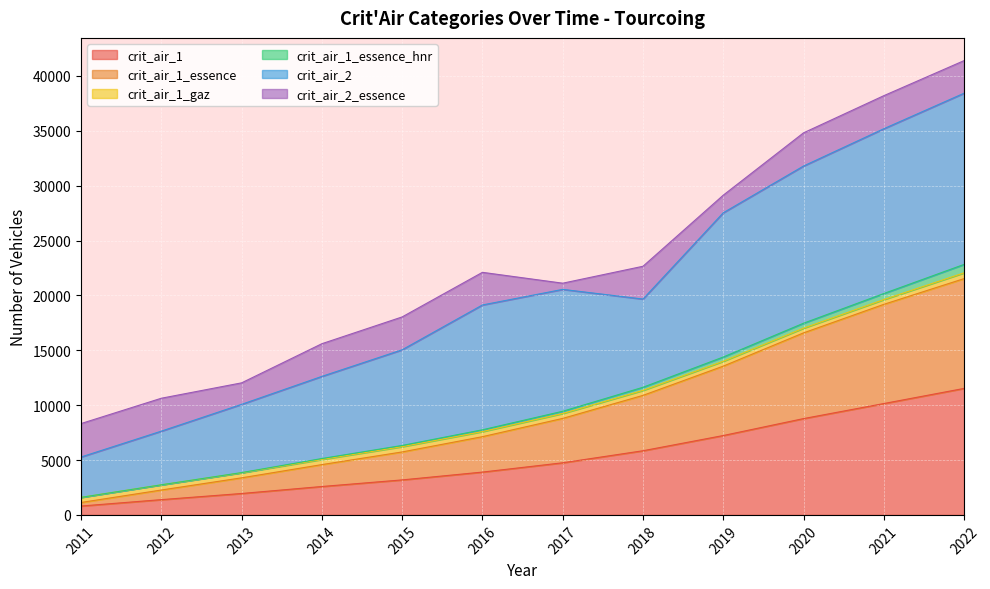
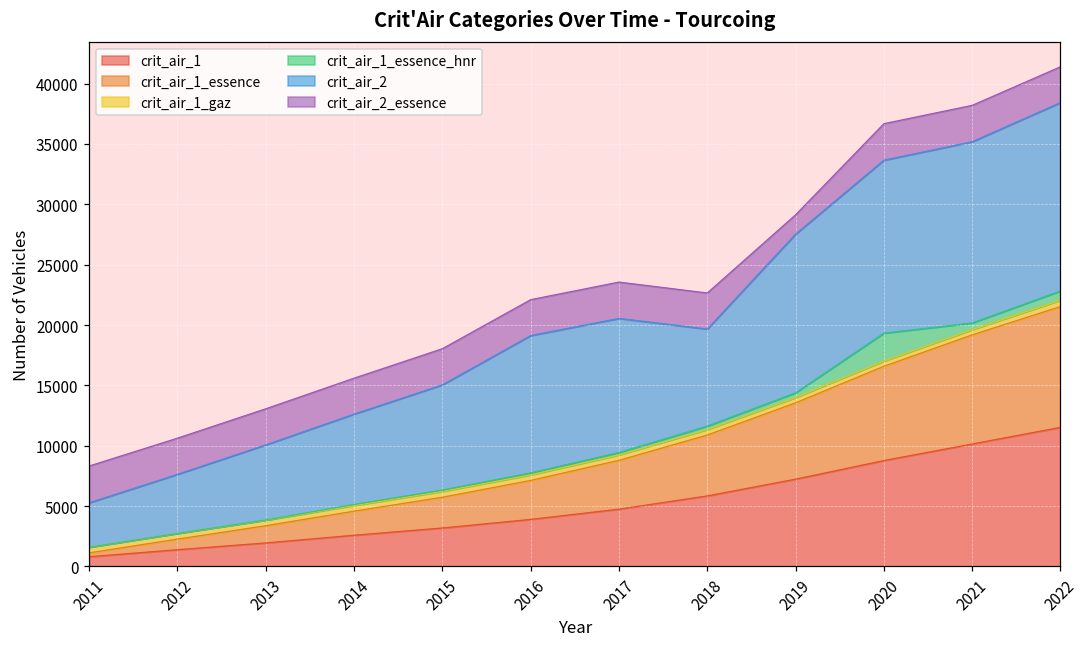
  {
    "crit_air_1_gaz": {
      "2018": 500,
      "2019": 400,
      "2020": 400,
      "2021": 400,
      "2022": 500
    },
    "crit_air_1_essence_hnr": {
      "2018": 300,
      "2019": 400,
-     "2020": 500,
+     "2020": 2300,
      "2021": 600,
      "2022": 800
    },
    "crit_air_2": {
      "2011": 3700,
      "2012": 4900,
      "2013": 6200,
      "2014": 7500,
      "2015": 8700,
      "2016": 11400,
      "2017": 11100,
      "2018": 8000,
      "2019": 13100,
      "2020": 14300,
      "2021": 15000,
      "2022": 15600
    },
    "crit_air_2_essence": {
      "2011": 3000,
      "2012": 3000,
-     "2013": 2000,
+     "2013": 3000,
      "2014": 3000,
      "2015": 3000,
      "2016": 3000,
-     "2017": 600,
+     "2017": 3000,
      "2018": 3000,
      "2019": 1600,
      "2020": 3000,
      "2021": 3000,
      "2022": 3000
    }
  }
